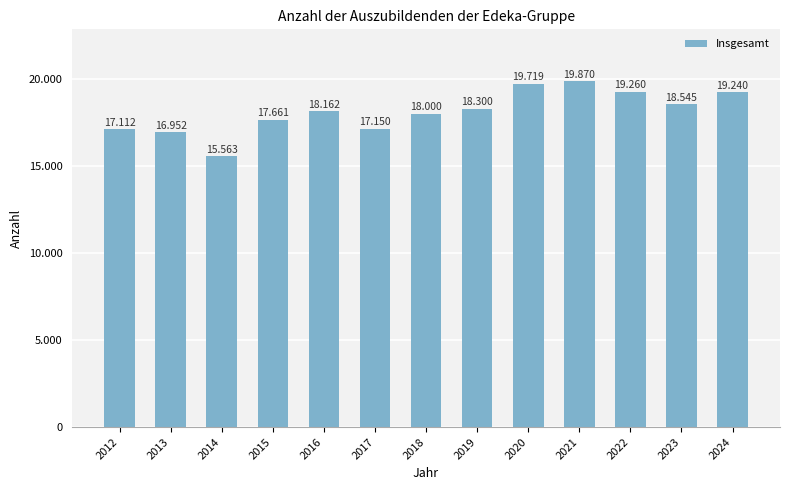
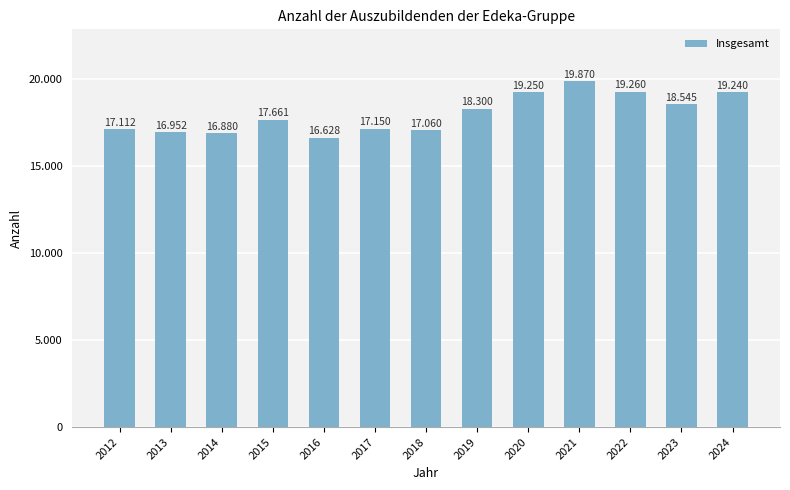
  {
-   "2014": 15.563,
-   "2016": 18.162,
-   "2018": 18.000,
-   "2020": 19.719
+   "2014": 16.880,
+   "2016": 16.628,
+   "2018": 17.060,
+   "2020": 19.250
  }
